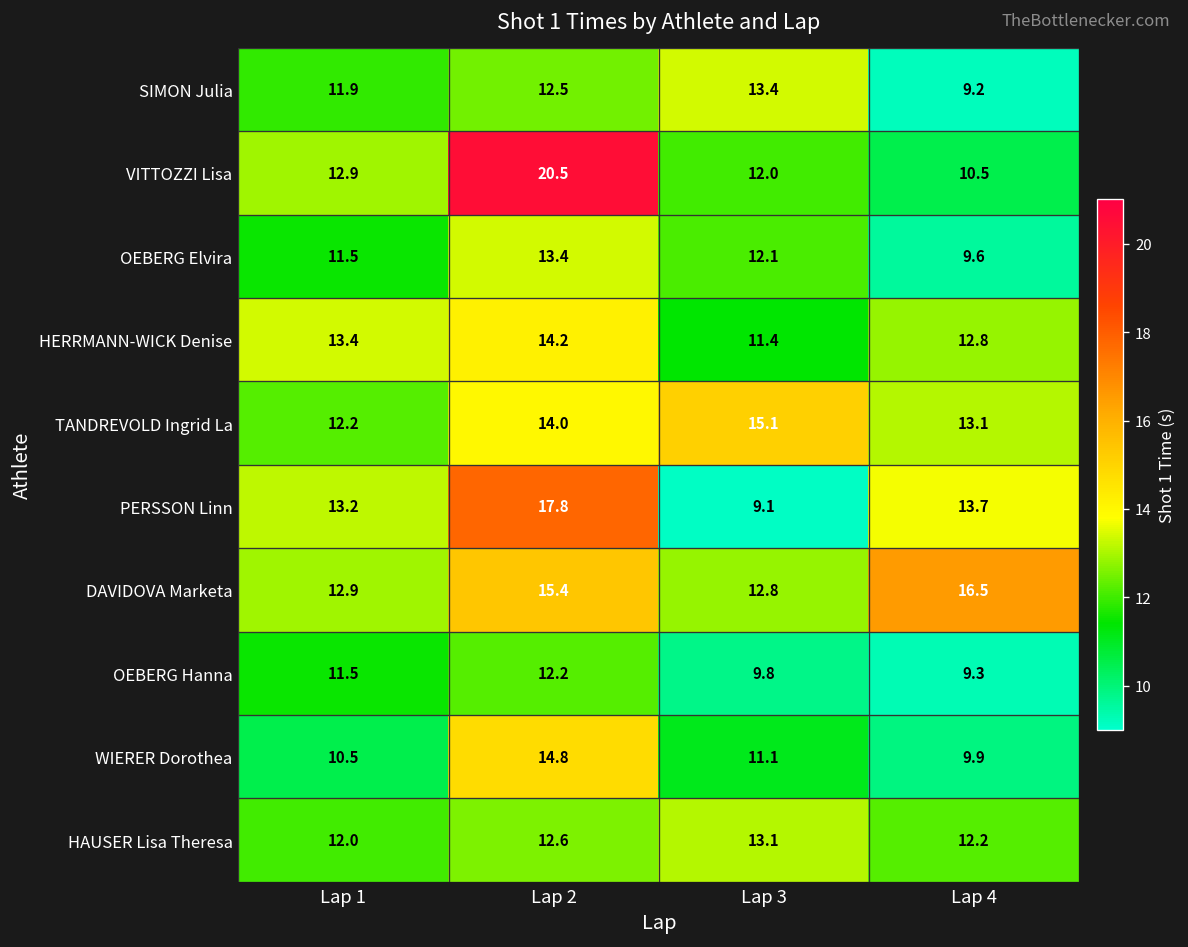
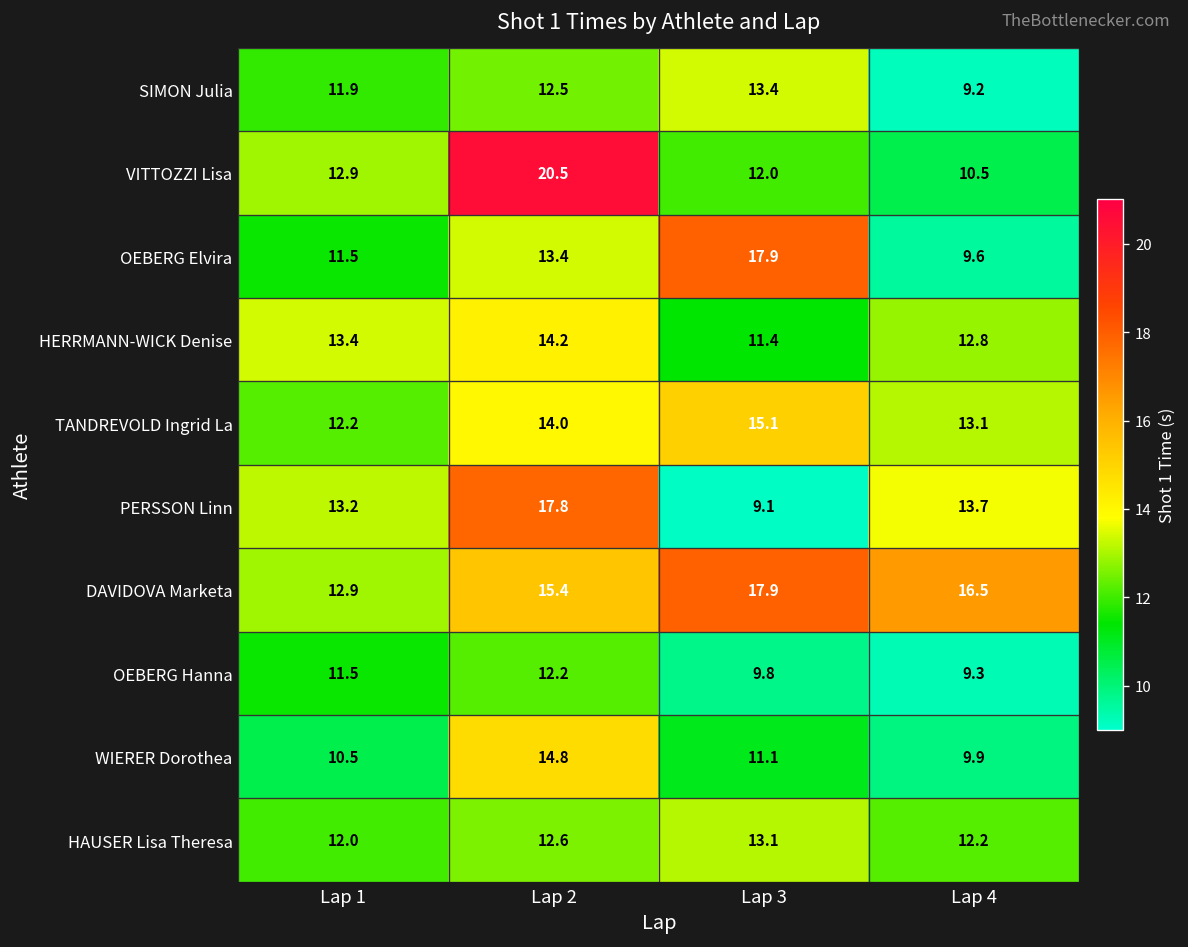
  {
    "SIMON Julia": {
      "Lap 1": 11.9,
      "Lap 2": 12.5,
      "Lap 3": 13.4,
      "Lap 4": 9.2
    },
    "VITTOZZI Lisa": {
      "Lap 1": 12.9,
      "Lap 2": 20.5,
      "Lap 3": 12.0,
      "Lap 4": 10.5
    },
    "OEBERG Elvira": {
      "Lap 1": 11.5,
      "Lap 2": 13.4,
-     "Lap 3": 12.1,
+     "Lap 3": 17.9,
      "Lap 4": 9.6
    },
    "HERRMANN-WICK Denise": {
      "Lap 1": 13.4,
      "Lap 2": 14.2,
      "Lap 3": 11.4,
      "Lap 4": 12.8
    },
    "TANDREVOLD Ingrid La": {
      "Lap 1": 12.2,
      "Lap 2": 14.0,
      "Lap 3": 15.1,
      "Lap 4": 13.1
    },
    "PERSSON Linn": {
      "Lap 1": 13.2,
      "Lap 2": 17.8,
      "Lap 3": 9.1,
      "Lap 4": 13.7
    },
    "DAVIDOVA Marketa": {
      "Lap 1": 12.9,
      "Lap 2": 15.4,
-     "Lap 3": 12.8,
+     "Lap 3": 17.9,
      "Lap 4": 16.5
    },
    "OEBERG Hanna": {
      "Lap 1": 11.5,
      "Lap 2": 12.2,
      "Lap 3": 9.8,
      "Lap 4": 9.3
    },
    "WIERER Dorothea": {
      "Lap 1": 10.5,
      "Lap 2": 14.8,
      "Lap 3": 11.1,
      "Lap 4": 9.9
    },
    "HAUSER Lisa Theresa": {
      "Lap 1": 12.0,
      "Lap 2": 12.6,
      "Lap 3": 13.1,
      "Lap 4": 12.2
    }
  }
